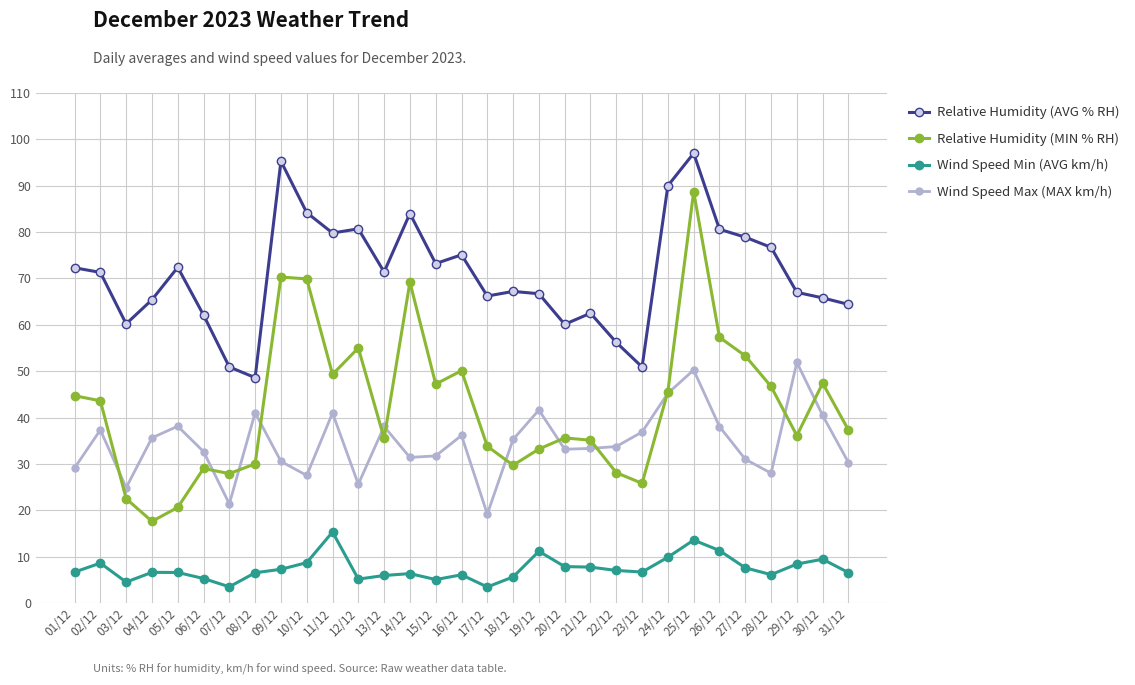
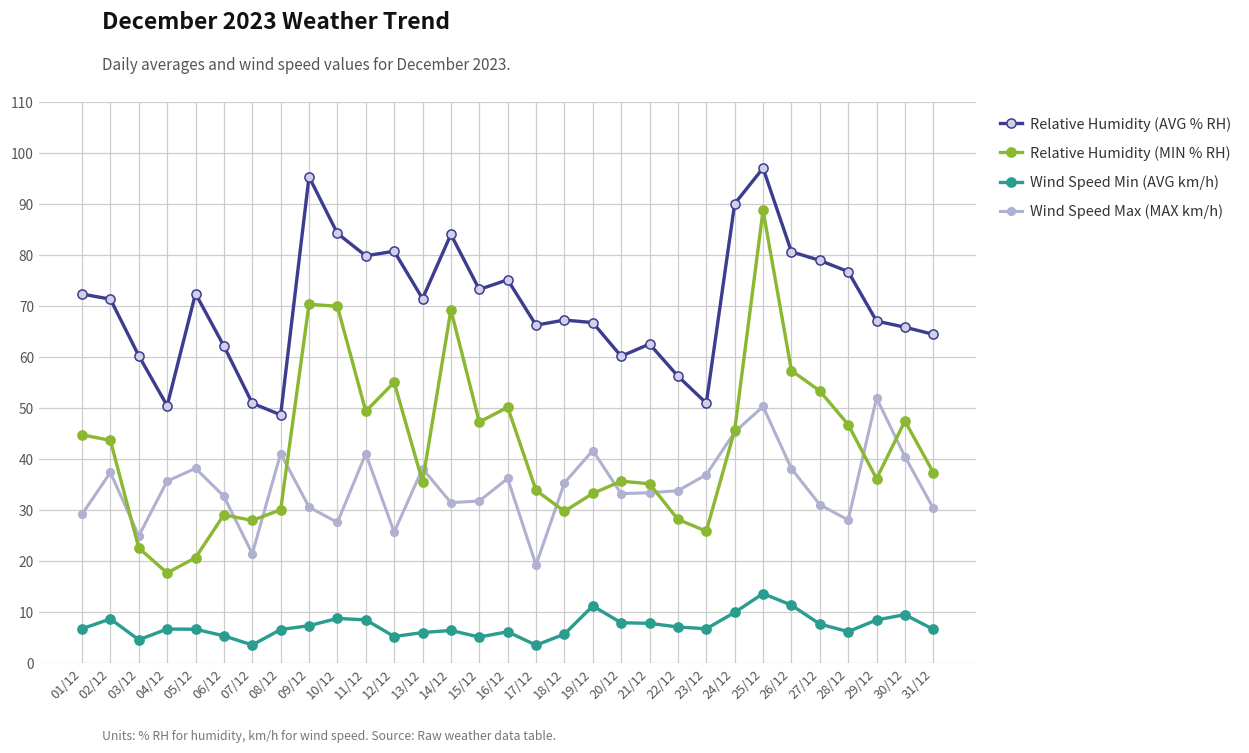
  {
    "Relative Humidity (AVG % RH)": {
      "01/12": 72,
      "02/12": 71,
      "03/12": 60,
-     "04/12": 65,
+     "04/12": 50,
      "05/12": 72,
      "06/12": 62,
      "07/12": 51,
      "08/12": 49,
      "09/12": 95,
      "10/12": 84,
      "11/12": 80,
      "12/12": 81,
      "13/12": 71,
      "14/12": 84,
      "15/12": 73,
      "16/12": 75,
      "17/12": 66,
      "18/12": 67,
      "19/12": 67,
      "20/12": 60,
      "21/12": 63,
      "22/12": 56,
      "23/12": 51,
      "24/12": 90,
      "25/12": 97,
      "26/12": 81,
      "27/12": 79,
      "28/12": 77,
      "29/12": 67,
      "30/12": 66,
      "31/12": 64
    },
    "Relative Humidity (MIN % RH)": {
      "01/12": 45,
      "02/12": 44,
      "03/12": 23,
      "04/12": 18,
      "05/12": 21,
      "06/12": 29,
      "07/12": 28,
      "08/12": 30,
      "09/12": 70,
      "10/12": 70,
      "11/12": 49,
      "12/12": 55,
      "13/12": 36,
      "14/12": 69,
      "15/12": 47,
      "16/12": 50,
      "17/12": 34,
      "18/12": 30,
      "19/12": 33,
      "20/12": 36,
      "21/12": 35,
      "22/12": 28,
      "23/12": 26,
      "25/12": 89,
      "26/12": 57,
      "27/12": 53,
      "28/12": 47,
      "29/12": 36,
      "30/12": 47,
      "31/12": 37
    },
    "Wind Speed Min (AVG km/h)": {
      "01/12": 7,
      "02/12": 9,
      "03/12": 5,
      "04/12": 7,
      "05/12": 7,
      "06/12": 5,
      "07/12": 3,
      "08/12": 7,
      "09/12": 7,
      "10/12": 9,
-     "11/12": 15,
+     "11/12": 8,
      "12/12": 5,
      "13/12": 6,
      "14/12": 6,
      "15/12": 5,
      "16/12": 6,
      "17/12": 3,
      "18/12": 6,
      "19/12": 11,
      "20/12": 8,
      "21/12": 8,
      "22/12": 7,
      "23/12": 7,
      "24/12": 10,
      "25/12": 14,
      "26/12": 11,
      "27/12": 8,
      "28/12": 6,
      "29/12": 8,
      "30/12": 9,
      "31/12": 7
    },
    "Wind Speed Max (MAX km/h)": {
      "01/12": 29,
      "02/12": 37,
      "03/12": 25,
      "04/12": 36,
      "05/12": 38,
      "06/12": 33,
      "07/12": 21,
      "08/12": 41,
      "09/12": 31,
      "10/12": 28,
      "11/12": 41,
      "12/12": 26,
      "13/12": 38,
      "14/12": 31,
      "15/12": 32,
      "16/12": 36,
      "17/12": 19,
      "18/12": 35,
      "19/12": 42,
      "20/12": 33,
      "21/12": 33,
      "22/12": 34,
      "23/12": 37,
      "25/12": 50,
      "26/12": 38,
      "27/12": 31,
      "28/12": 28,
      "29/12": 52,
      "30/12": 40,
      "31/12": 30
    }
  }
